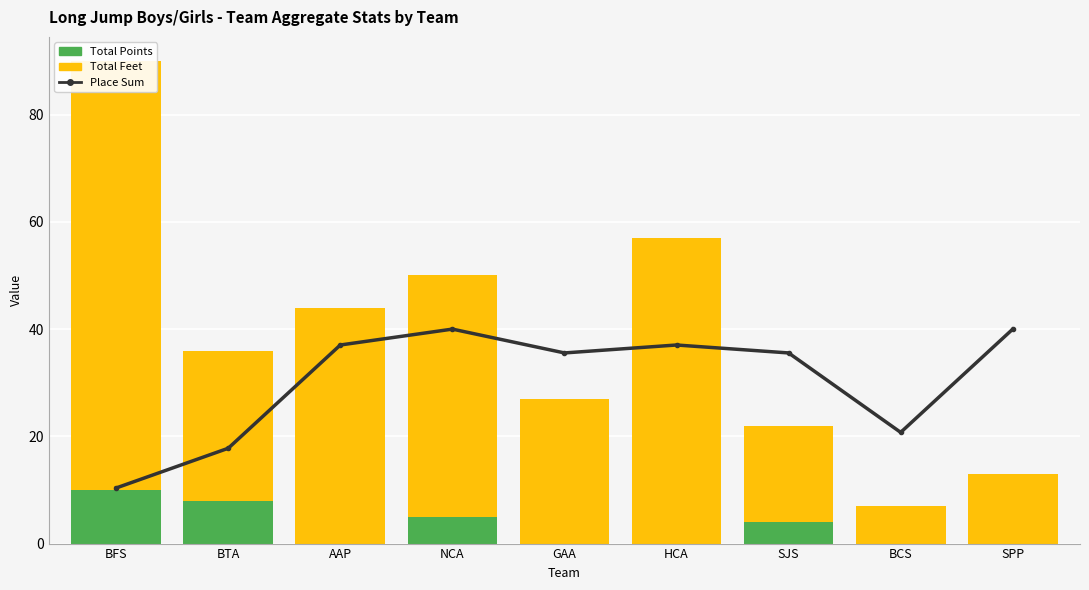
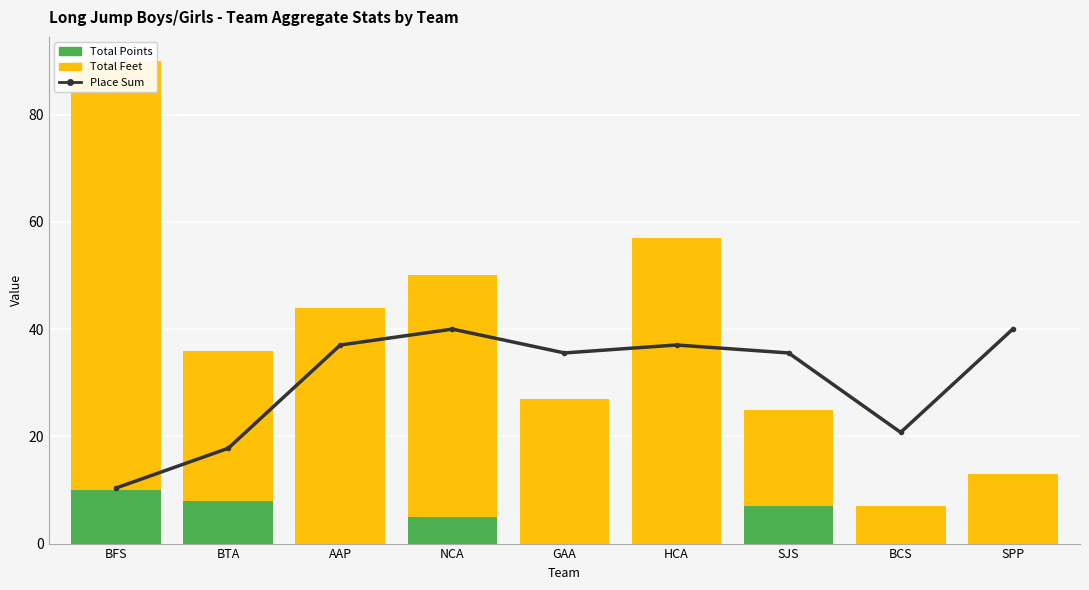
  {
    "Place Sum": {
      "BFS": 10,
      "BTA": 18,
      "AAP": 37,
      "NCA": 40,
      "GAA": 36,
      "HCA": 37,
      "SJS": 36,
      "BCS": 21,
      "SPP": 40
    },
    "Total Points": {
      "BFS": 10,
      "BTA": 8,
      "AAP": 0,
      "NCA": 5,
      "GAA": 0,
      "HCA": 0,
-     "SJS": 4,
+     "SJS": 7,
      "BCS": 0,
      "SPP": 0
    },
    "Total Feet": {
      "BTA": 28,
      "AAP": 44,
      "NCA": 45,
      "GAA": 27,
      "HCA": 57,
      "SJS": 18,
      "BCS": 7,
      "SPP": 13
    }
  }
